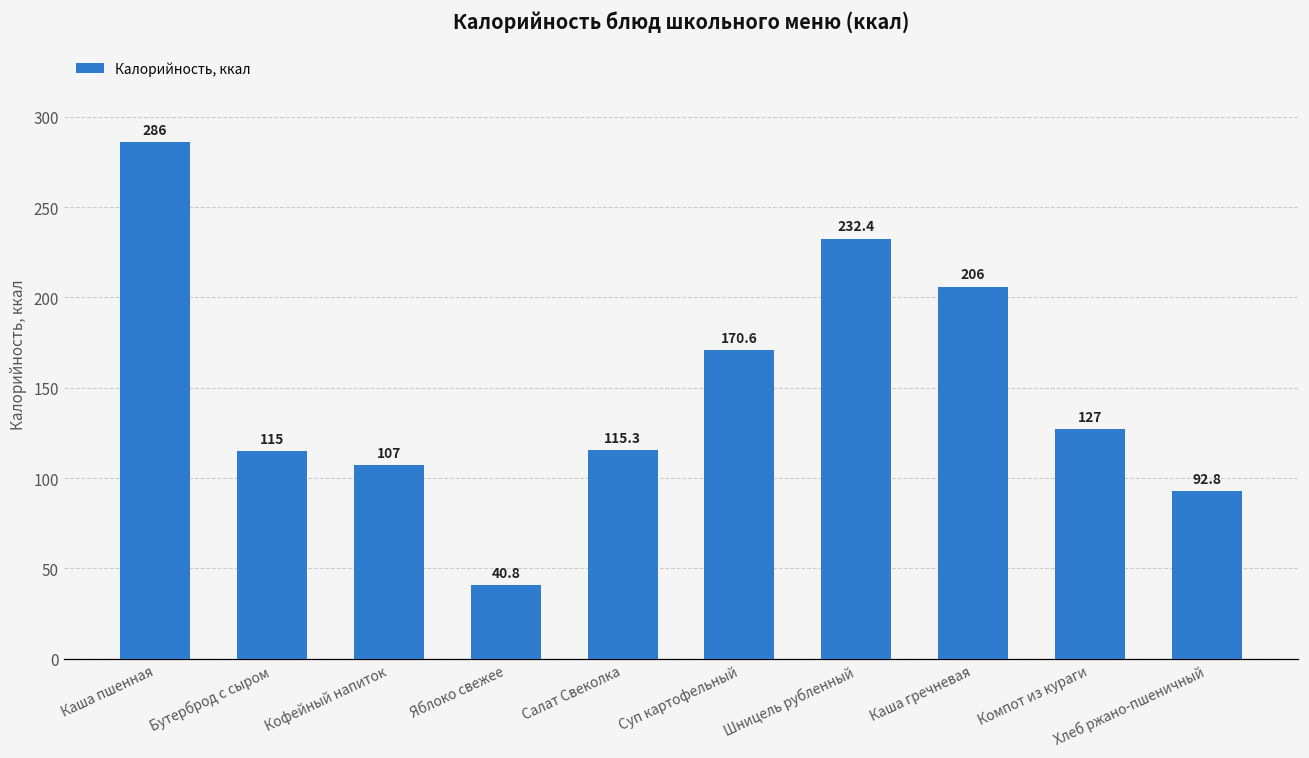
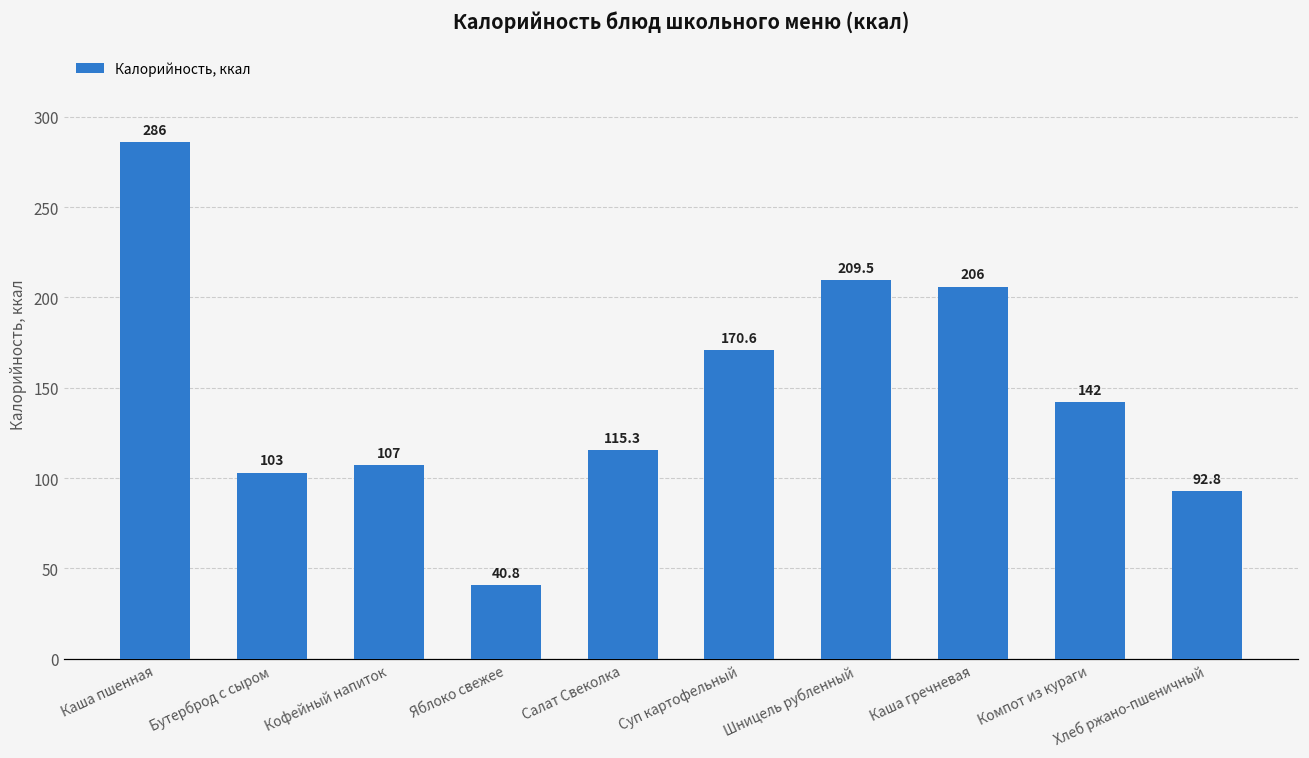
  {
    "Каша пшенная": 286,
-   "Бутерброд с сыром": 115,
+   "Бутерброд с сыром": 103,
    "Кофейный напиток": 107,
    "Яблоко свежее": 40.8,
    "Салат Свеколка": 115.3,
    "Суп картофельный": 170.6,
-   "Шницель рубленный": 232.4,
+   "Шницель рубленный": 209.5,
    "Каша гречневая": 206,
-   "Компот из кураги": 127,
+   "Компот из кураги": 142,
    "Хлеб ржано-пшеничный": 92.8
  }
